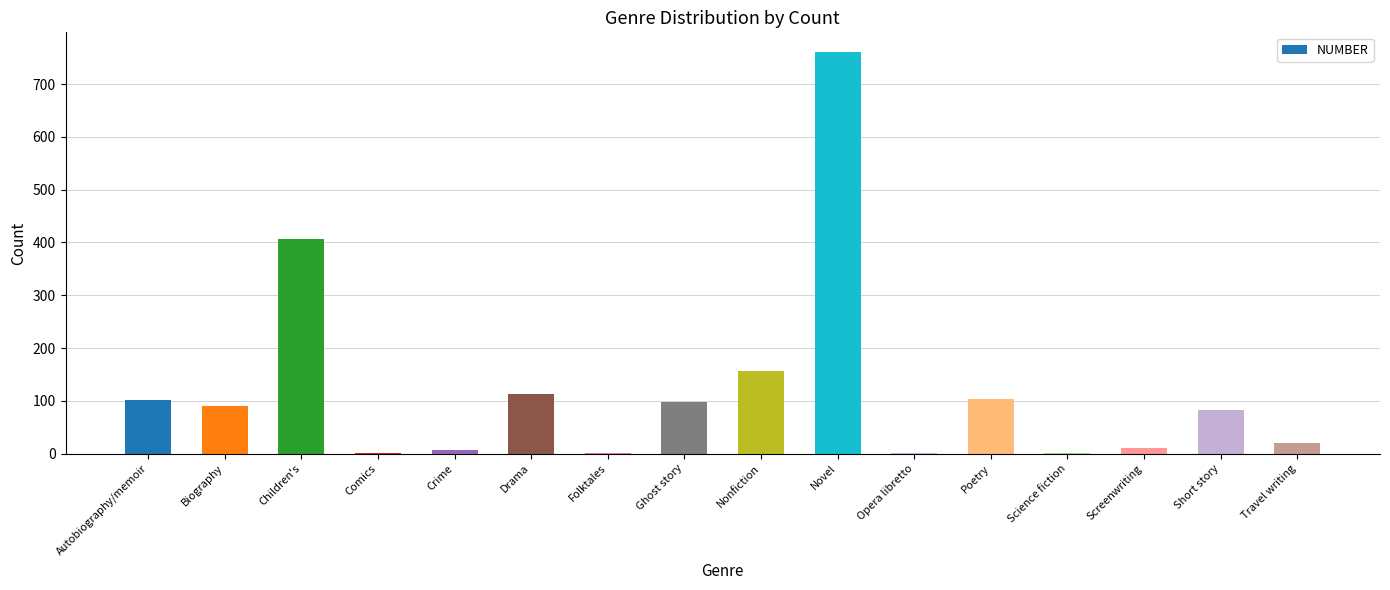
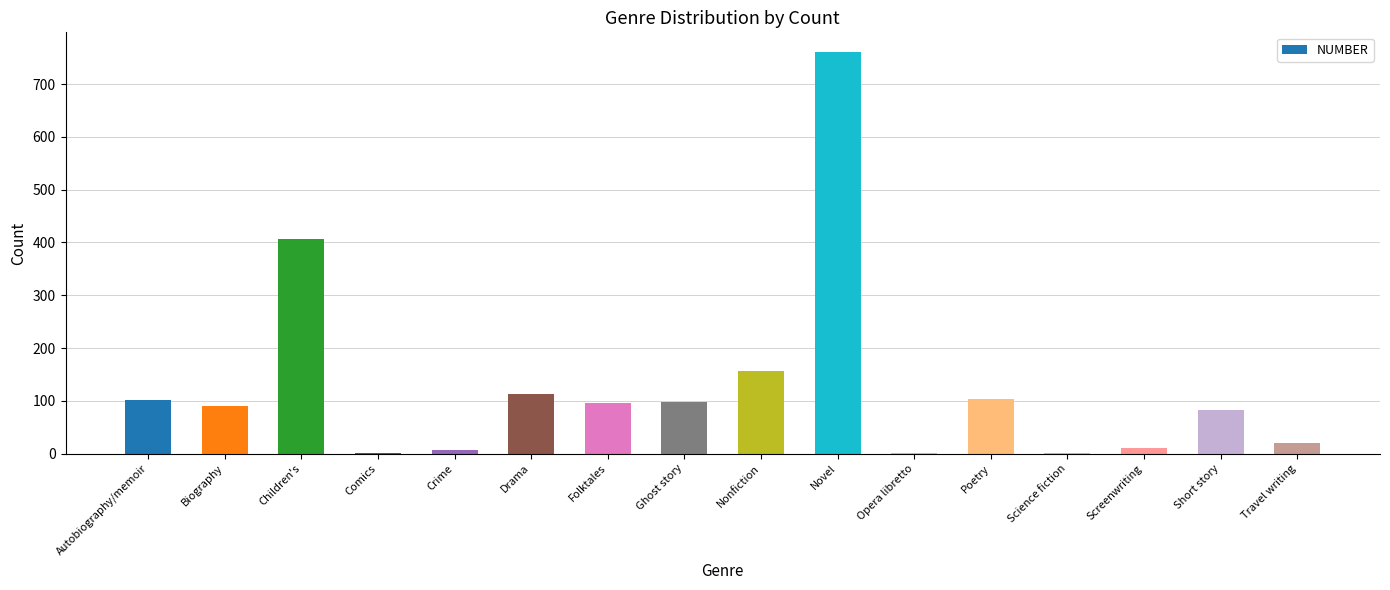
  {
    "Autobiography/memoir": 100,
    "Biography": 90,
    "Children's": 410,
    "Crime": 10,
    "Drama": 110,
-   "Folktales": 0,
+   "Folktales": 100,
    "Ghost story": 100,
    "Nonfiction": 160,
    "Novel": 760,
    "Poetry": 100,
    "Screenwriting": 10,
    "Short story": 80,
    "Travel writing": 20
  }
